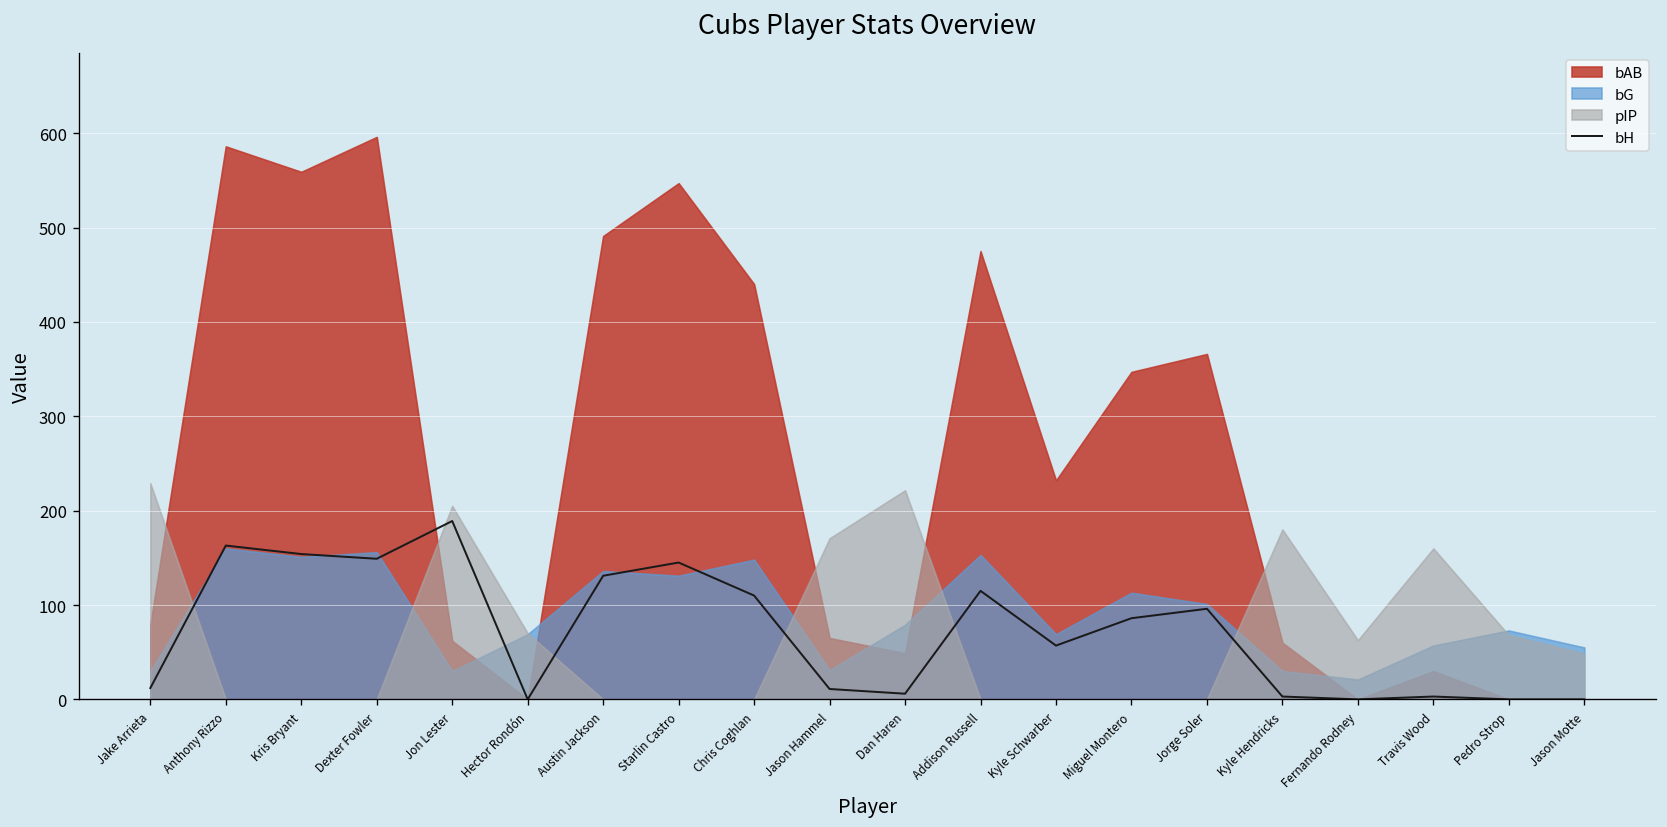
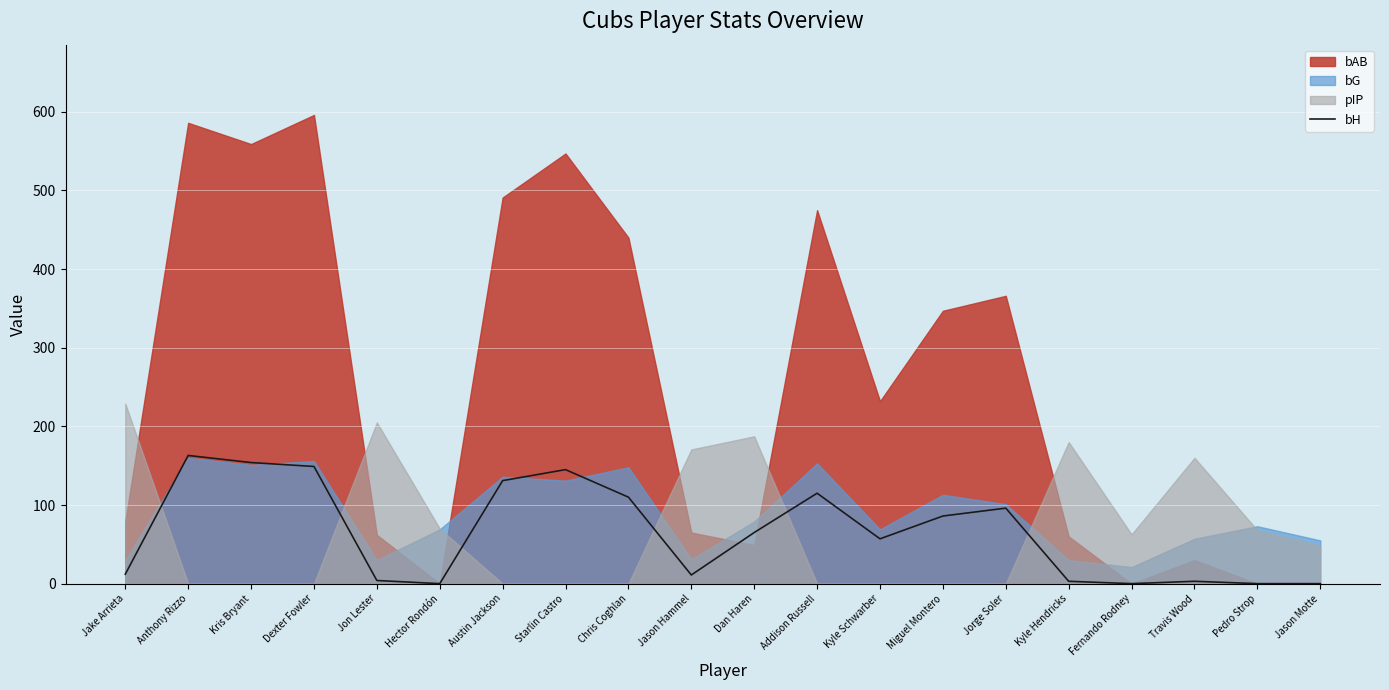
  {
    "bH": {
      "Jake Arrieta": 10,
      "Dexter Fowler": 150,
-     "Jon Lester": 190,
+     "Jon Lester": 0,
      "Austin Jackson": 130,
      "Starlin Castro": 150,
      "Chris Coghlan": 110,
      "Jason Hammel": 10,
-     "Dan Haren": 10,
+     "Dan Haren": 70,
      "Addison Russell": 120,
      "Kyle Schwarber": 60,
      "Miguel Montero": 90,
      "Jorge Soler": 100,
      "Kyle Hendricks": 0,
      "Travis Wood": 0
    },
    "bAB": {
      "Jake Arrieta": 80,
      "Anthony Rizzo": 590,
      "Kris Bryant": 560,
      "Dexter Fowler": 600,
      "Jon Lester": 60,
      "Austin Jackson": 490,
      "Starlin Castro": 550,
      "Chris Coghlan": 440,
      "Jason Hammel": 70,
      "Dan Haren": 50,
      "Addison Russell": 480,
      "Kyle Schwarber": 230,
      "Miguel Montero": 350,
      "Jorge Soler": 370,
      "Kyle Hendricks": 60,
      "Travis Wood": 30
    },
    "bG": {
      "Jake Arrieta": 30,
      "Dexter Fowler": 160,
      "Jon Lester": 30,
      "Austin Jackson": 140,
      "Starlin Castro": 130,
      "Chris Coghlan": 150,
      "Jason Hammel": 30,
      "Dan Haren": 80,
      "Addison Russell": 150,
      "Kyle Schwarber": 70,
      "Miguel Montero": 110,
      "Jorge Soler": 100,
      "Kyle Hendricks": 30,
      "Fernando Rodney": 20,
      "Travis Wood": 60,
      "Pedro Strop": 70,
      "Jason Motte": 60
    },
    "pIP": {
      "Jake Arrieta": 230,
      "Anthony Rizzo": 0,
      "Kris Bryant": 0,
      "Dexter Fowler": 0,
      "Jon Lester": 210,
      "Austin Jackson": 0,
      "Starlin Castro": 0,
      "Chris Coghlan": 0,
      "Jason Hammel": 170,
-     "Dan Haren": 220,
+     "Dan Haren": 190,
      "Addison Russell": 0,
      "Kyle Schwarber": 0,
      "Miguel Montero": 0,
      "Jorge Soler": 0,
      "Kyle Hendricks": 180,
      "Fernando Rodney": 60,
      "Travis Wood": 160,
      "Pedro Strop": 70,
      "Jason Motte": 50
    }
  }
